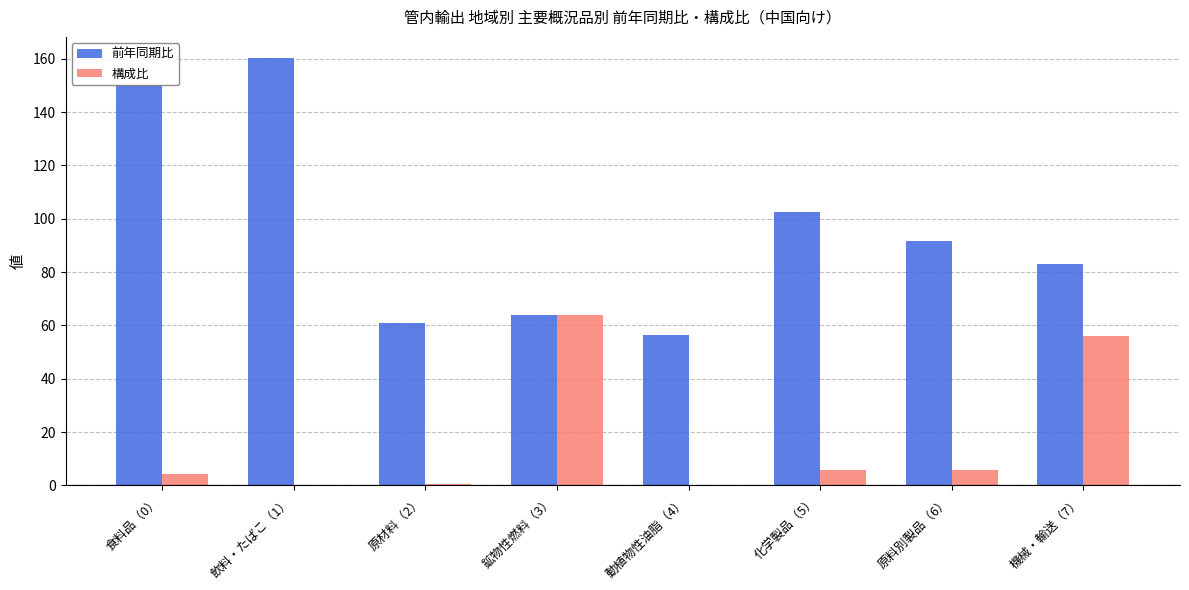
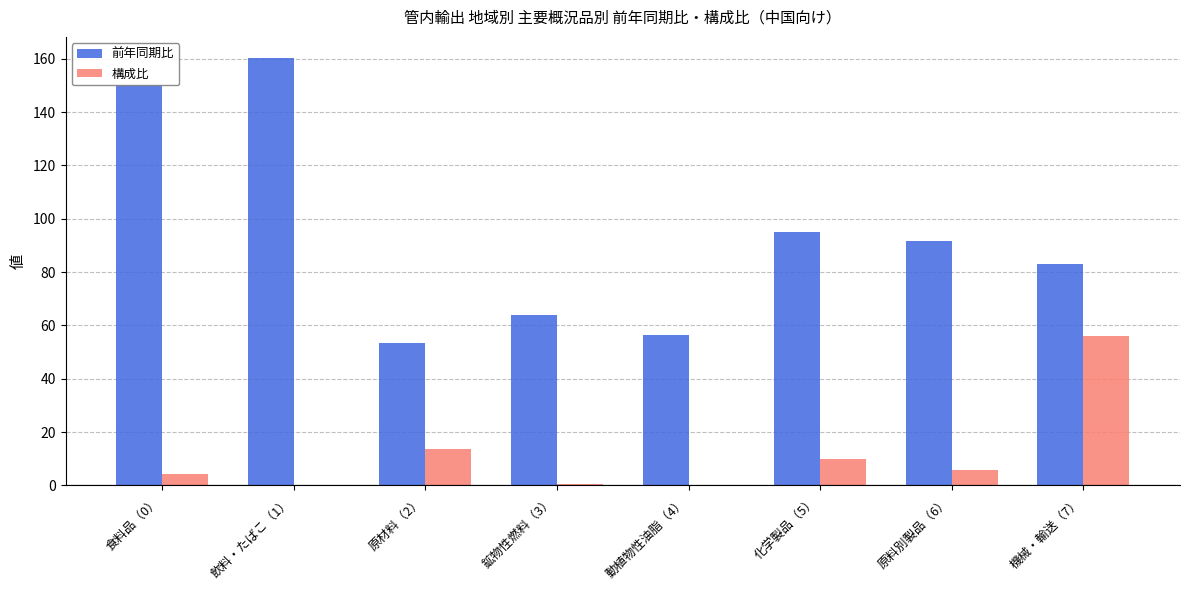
  {
    "前年同期比": {
      "飲料・たばこ（1）": 160,
-     "原材料（2）": 61,
+     "原材料（2）": 53,
      "鉱物性燃料（3）": 64,
      "動植物性油脂（4）": 56,
-     "化学製品（5）": 103,
+     "化学製品（5）": 95,
      "原料別製品（6）": 92,
      "機械・輸送（7）": 83
    },
    "構成比": {
      "食料品（0）": 4,
-     "原材料（2）": 1,
-     "鉱物性燃料（3）": 64,
-     "化学製品（5）": 6,
+     "原材料（2）": 14,
+     "鉱物性燃料（3）": 0,
+     "化学製品（5）": 10,
      "原料別製品（6）": 6,
      "機械・輸送（7）": 56
    }
  }
